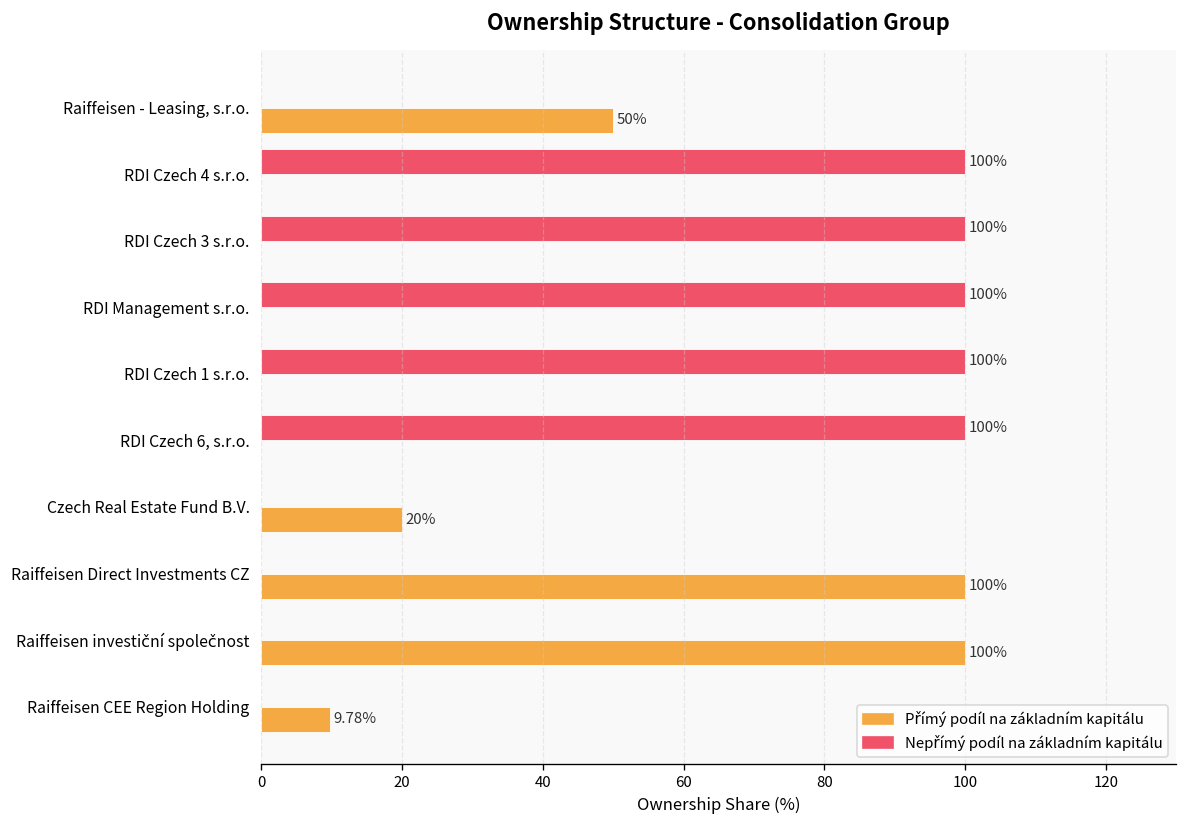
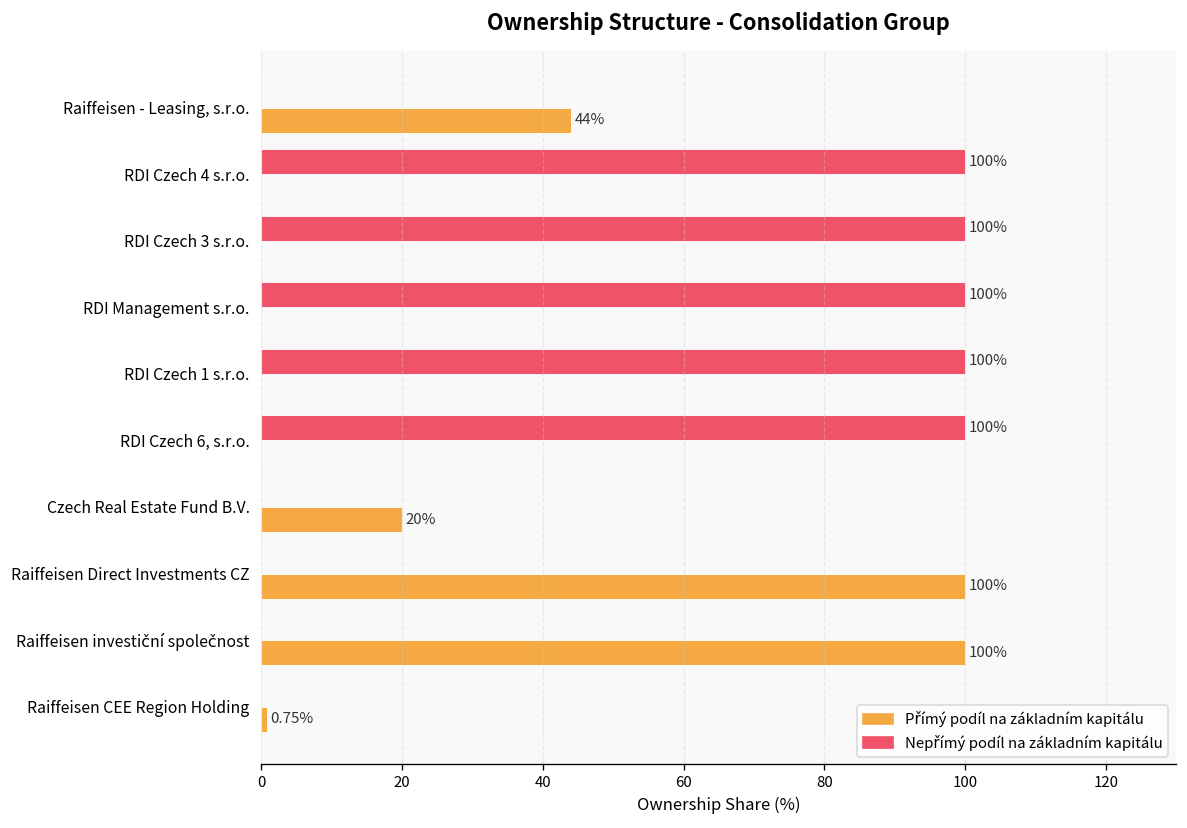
  {
    "Přímý podíl na základním kapitálu": {
-     "Raiffeisen - Leasing, s.r.o.": "50%",
+     "Raiffeisen - Leasing, s.r.o.": "44%",
      "Czech Real Estate Fund B.V.": "20%",
      "Raiffeisen Direct Investments CZ": "100%",
      "Raiffeisen investiční společnost": "100%",
-     "Raiffeisen CEE Region Holding": "9.78%"
+     "Raiffeisen CEE Region Holding": "0.75%"
    },
    "Nepřímý podíl na základním kapitálu": {
      "RDI Czech 4 s.r.o.": "100%",
      "RDI Czech 3 s.r.o.": "100%",
      "RDI Management s.r.o.": "100%",
      "RDI Czech 1 s.r.o.": "100%",
      "RDI Czech 6, s.r.o.": "100%"
    }
  }
